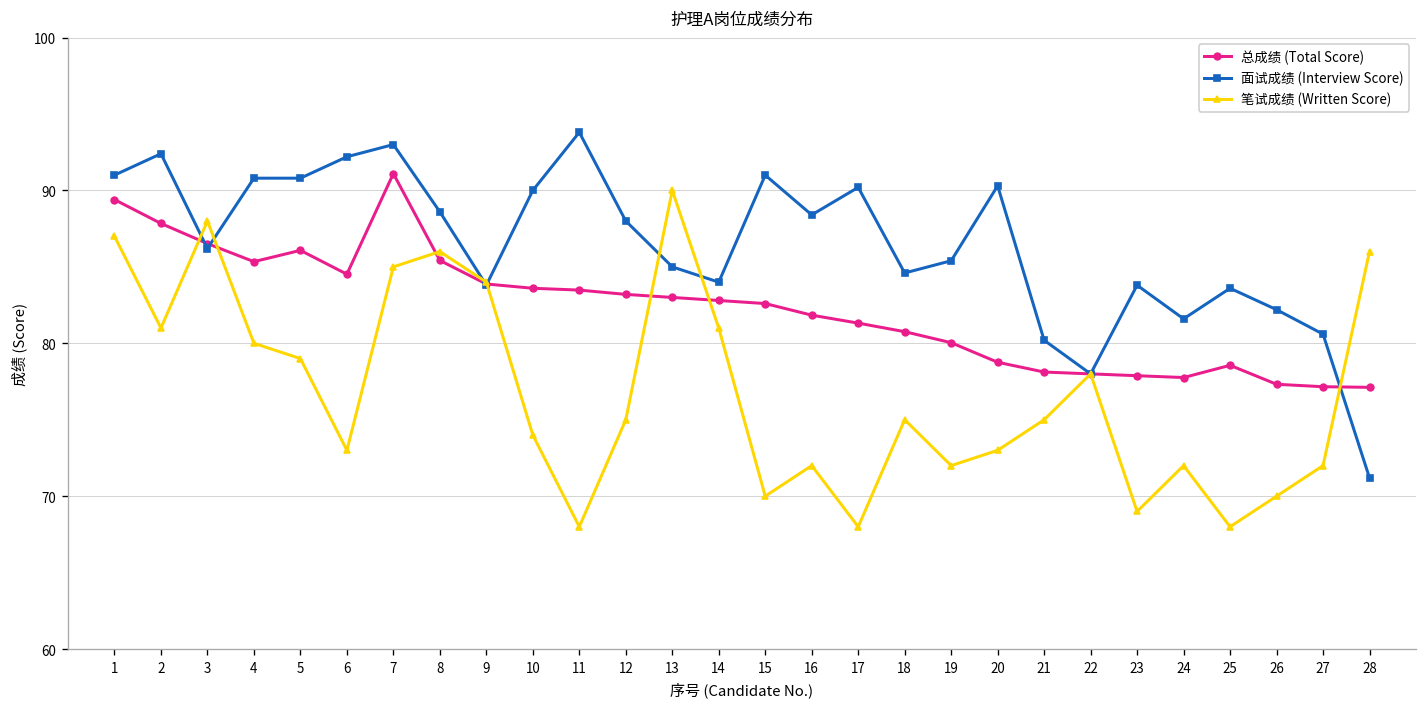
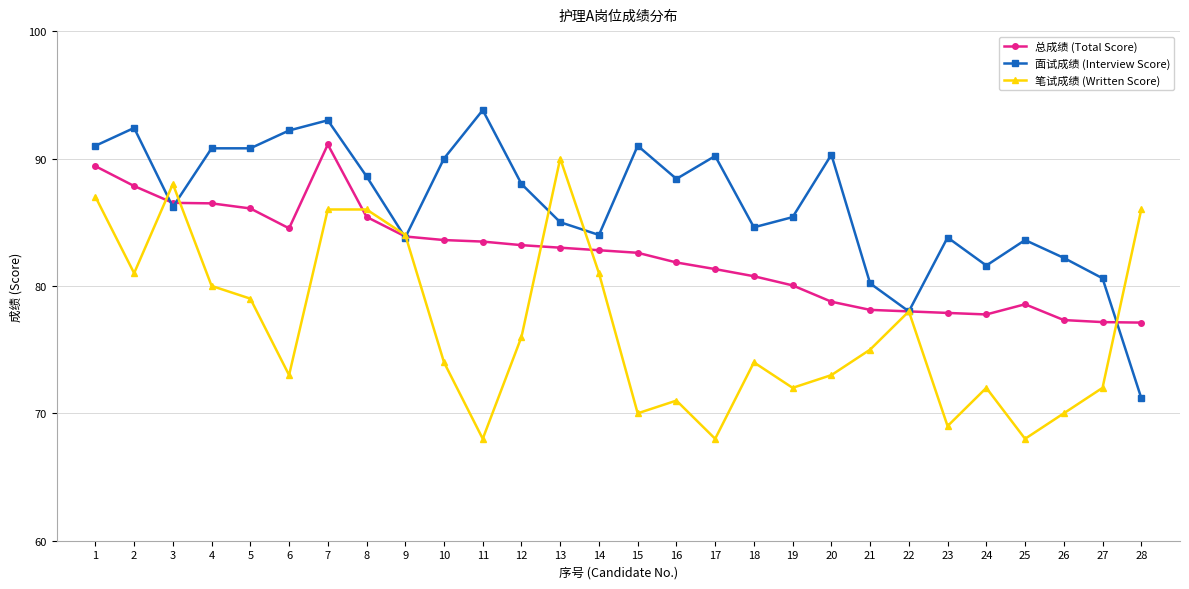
  {
    "总成绩 (Total Score)": {
      "1": 89.4,
      "2": 87.8,
      "3": 86.5,
-     "4": 85.3,
+     "4": 86.5,
      "5": 86.1,
      "6": 84.5,
      "7": 91.1,
      "8": 85.4,
      "10": 83.6,
      "11": 83.5,
      "12": 83.2,
      "13": 83.0,
      "14": 82.8,
      "15": 82.6,
      "16": 81.8,
      "17": 81.3,
      "18": 80.8,
      "19": 80.0,
      "20": 78.8,
      "21": 78.1,
      "23": 77.9,
      "24": 77.8,
      "25": 78.6,
      "26": 77.3,
      "27": 77.2,
      "28": 77.1
    },
    "面试成绩 (Interview Score)": {
      "1": 91.0,
      "2": 92.4,
      "3": 86.2,
      "4": 90.8,
      "5": 90.8,
      "6": 92.2,
      "7": 93.0,
      "8": 88.6,
      "10": 90.0,
      "11": 93.8,
      "12": 88.0,
      "13": 85.0,
      "14": 84.0,
      "15": 91.0,
      "16": 88.4,
      "17": 90.2,
      "18": 84.6,
      "19": 85.4,
      "20": 90.3,
      "21": 80.2,
      "23": 83.8,
      "24": 81.6,
      "25": 83.6,
      "26": 82.2,
      "27": 80.6,
      "28": 71.2
    },
    "笔试成绩 (Written Score)": {
      "1": 87,
      "2": 81,
      "3": 88,
      "4": 80,
      "5": 79,
      "6": 73,
-     "7": 85,
+     "7": 86,
      "8": 86,
      "10": 74,
      "11": 68,
-     "12": 75,
+     "12": 76,
      "13": 90,
      "14": 81,
      "15": 70,
-     "16": 72,
+     "16": 71,
      "17": 68,
-     "18": 75,
+     "18": 74,
      "19": 72,
      "20": 73,
      "21": 75,
      "23": 69,
      "24": 72,
      "25": 68,
      "26": 70,
      "27": 72,
      "28": 86
    }
  }
